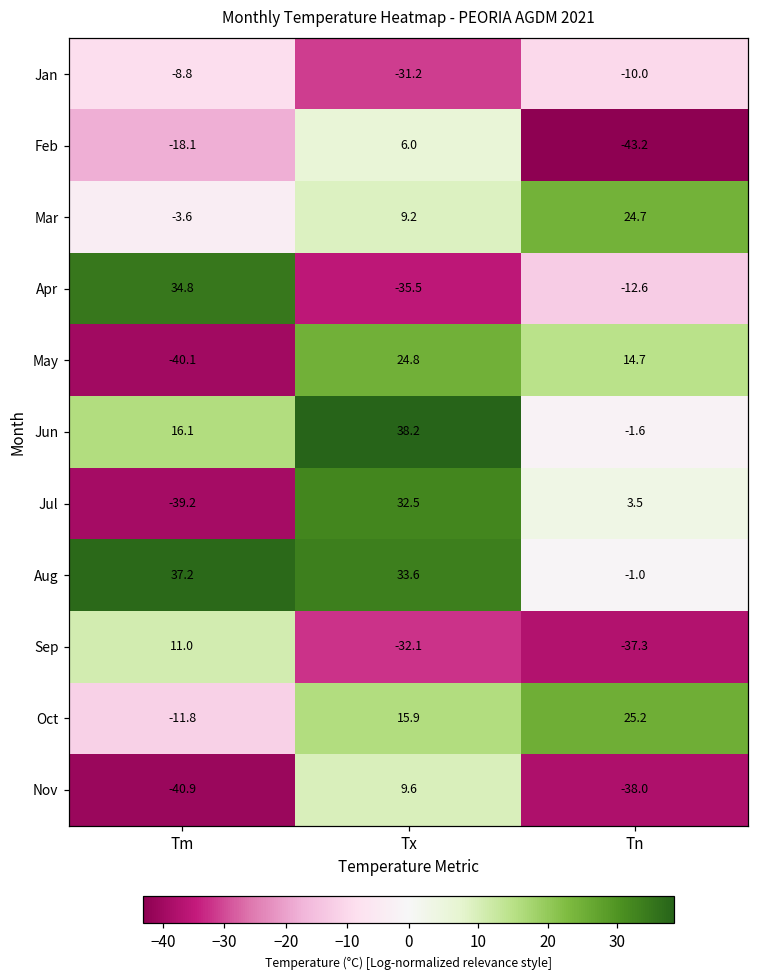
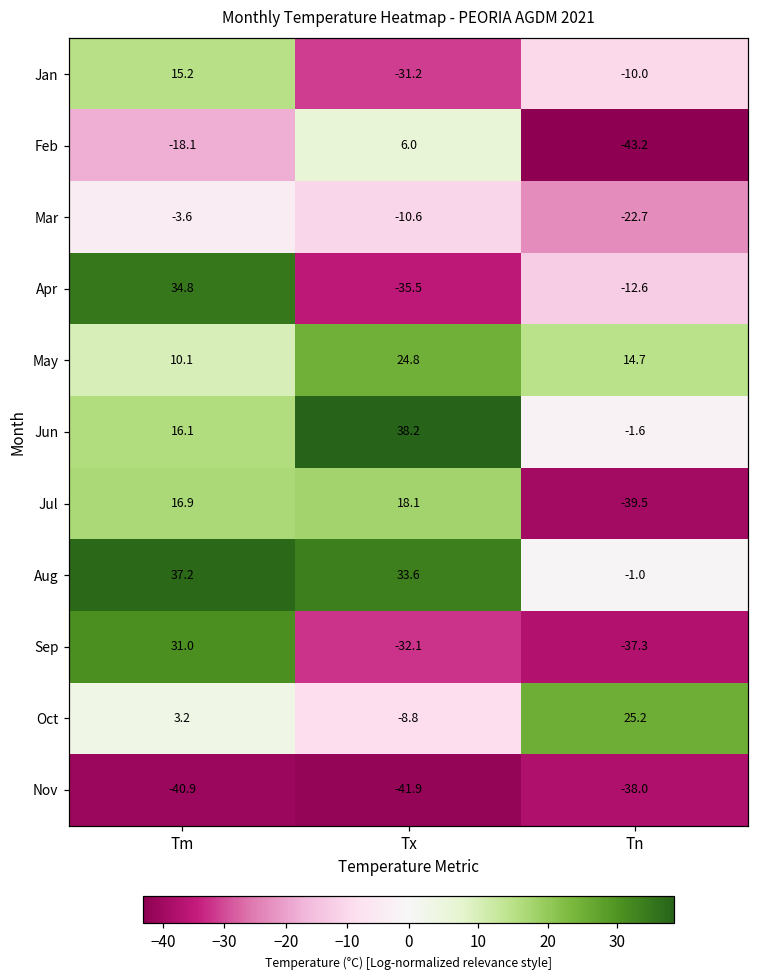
  {
    "Jan": {
-     "Tm": -8.8,
+     "Tm": 15.2,
      "Tx": -31.2,
      "Tn": -10.0
    },
    "Feb": {
      "Tm": -18.1,
      "Tx": 6.0,
      "Tn": -43.2
    },
    "Mar": {
      "Tm": -3.6,
-     "Tx": 9.2,
-     "Tn": 24.7
+     "Tx": -10.6,
+     "Tn": -22.7
    },
    "Apr": {
      "Tm": 34.8,
      "Tx": -35.5,
      "Tn": -12.6
    },
    "May": {
-     "Tm": -40.1,
+     "Tm": 10.1,
      "Tx": 24.8,
      "Tn": 14.7
    },
    "Jun": {
      "Tm": 16.1,
      "Tx": 38.2,
      "Tn": -1.6
    },
    "Jul": {
-     "Tm": -39.2,
-     "Tx": 32.5,
-     "Tn": 3.5
+     "Tm": 16.9,
+     "Tx": 18.1,
+     "Tn": -39.5
    },
    "Aug": {
      "Tm": 37.2,
      "Tx": 33.6,
      "Tn": -1.0
    },
    "Sep": {
-     "Tm": 11.0,
+     "Tm": 31.0,
      "Tx": -32.1,
      "Tn": -37.3
    },
    "Oct": {
-     "Tm": -11.8,
-     "Tx": 15.9,
+     "Tm": 3.2,
+     "Tx": -8.8,
      "Tn": 25.2
    },
    "Nov": {
      "Tm": -40.9,
-     "Tx": 9.6,
+     "Tx": -41.9,
      "Tn": -38.0
    }
  }
